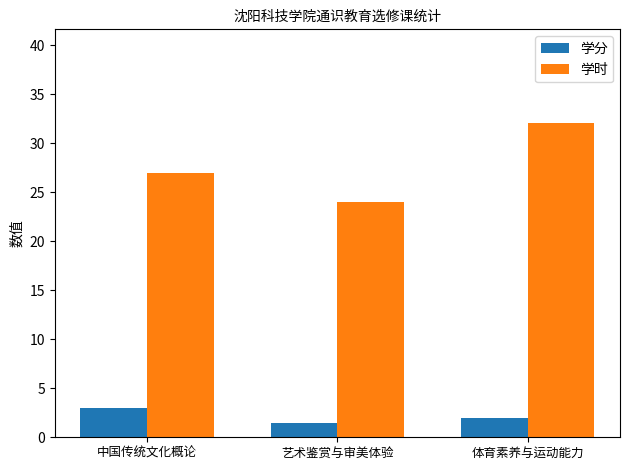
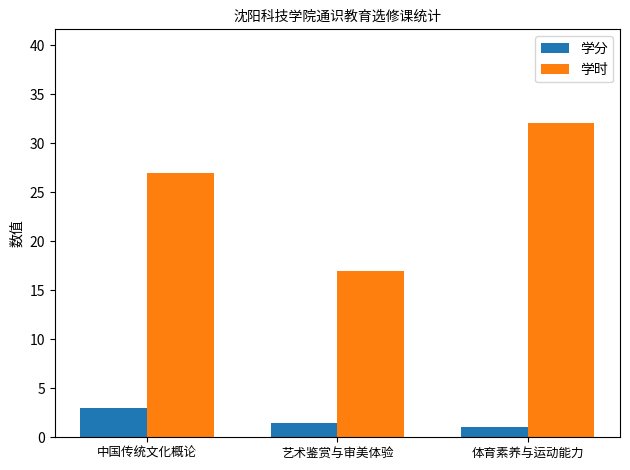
  {
    "学分": {
      "中国传统文化概论": 3,
      "艺术鉴赏与审美体验": 2,
-     "体育素养与运动能力": 2
+     "体育素养与运动能力": 1
    },
    "学时": {
      "中国传统文化概论": 27,
-     "艺术鉴赏与审美体验": 24,
+     "艺术鉴赏与审美体验": 17,
      "体育素养与运动能力": 32
    }
  }
